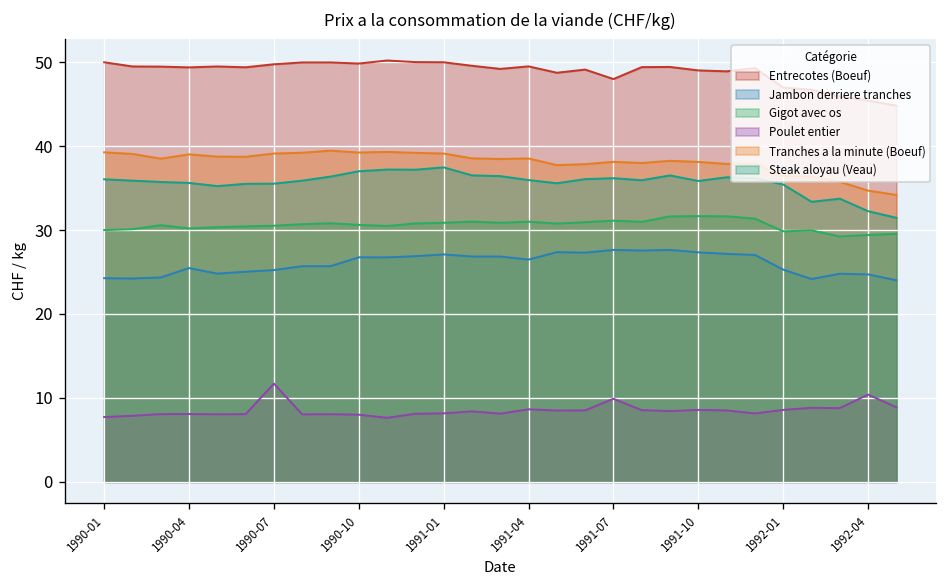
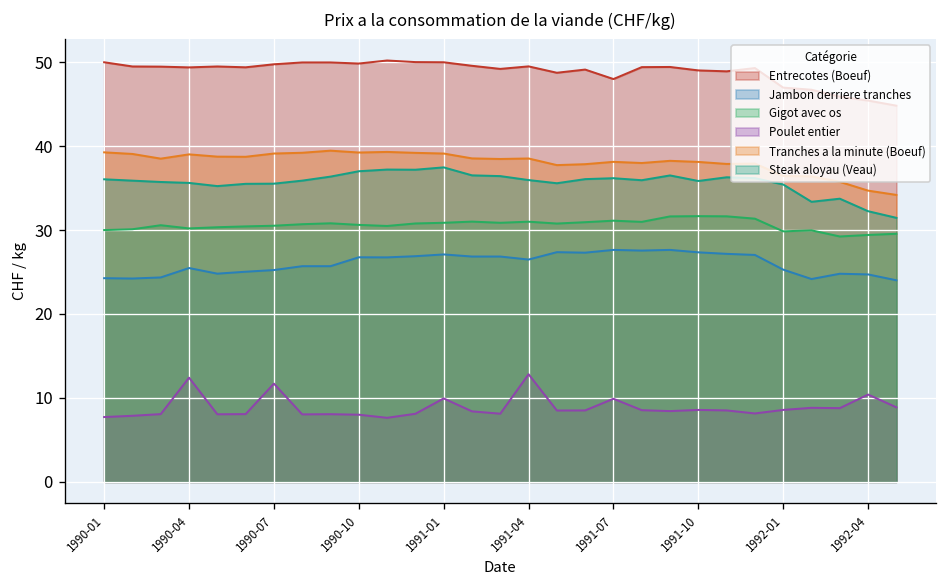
  {
    "Poulet entier": {
      "1990-01": 8,
-     "1990-04": 8,
+     "1990-04": 12,
      "1990-07": 12,
      "1990-10": 8,
-     "1991-01": 8,
-     "1991-04": 9,
+     "1991-01": 10,
+     "1991-04": 13,
      "1991-07": 10,
      "1991-10": 9,
      "1992-01": 9,
      "1992-04": 10
    }
  }
